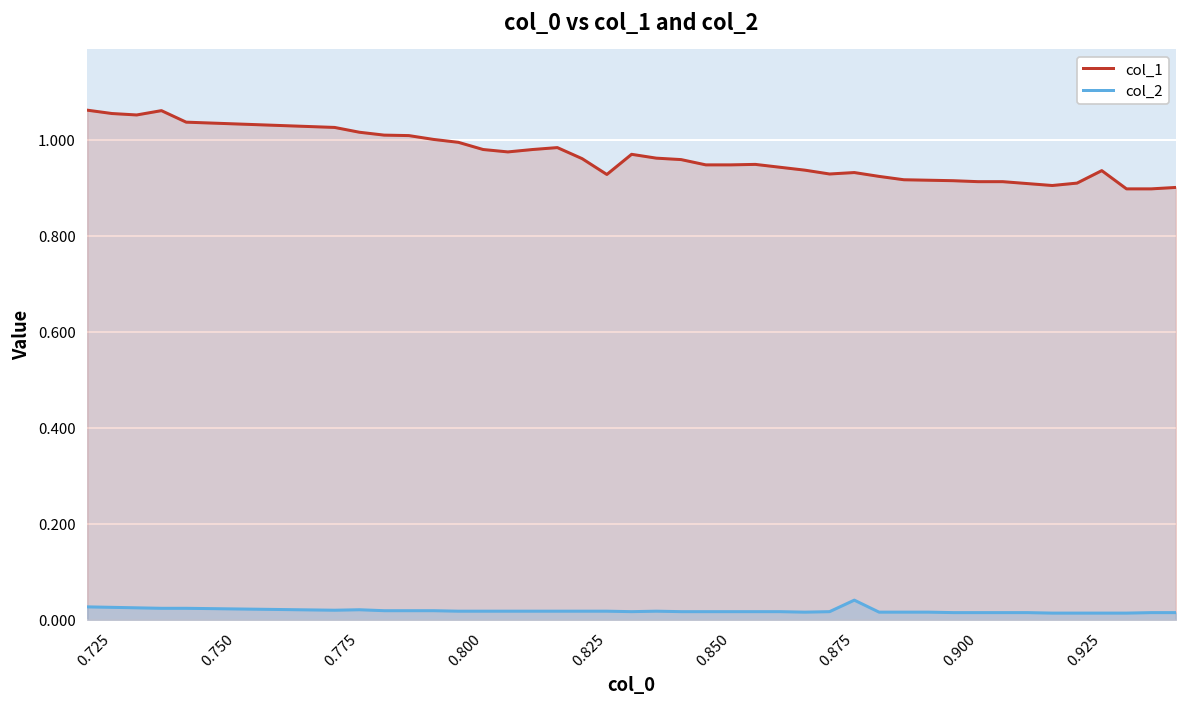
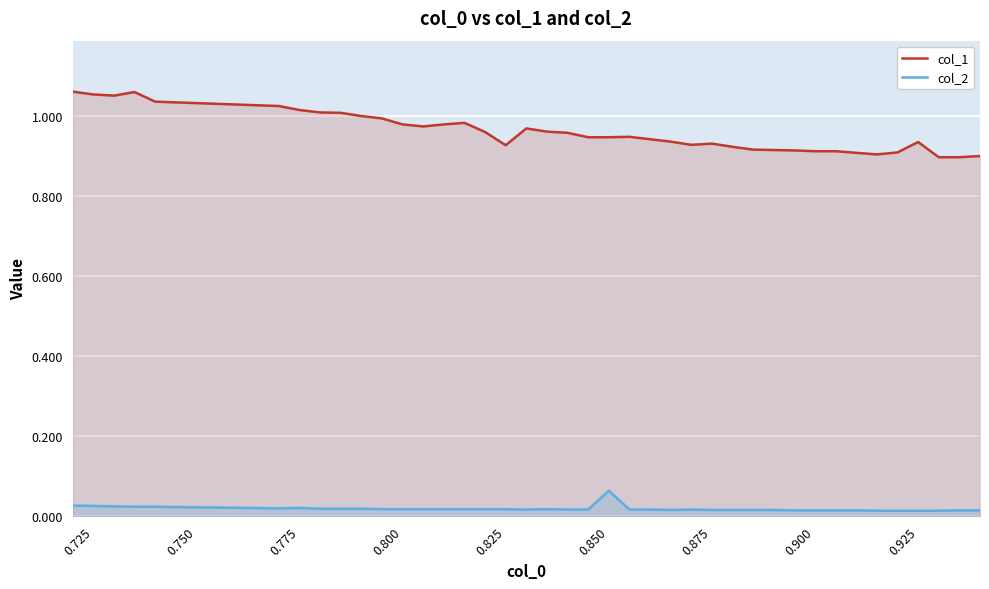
  {
    "col_1": {
      "0.725": 1.06,
      "0.775": 1.02,
      "0.800": 0.98,
      "0.825": 0.93,
      "0.850": 0.95,
      "0.875": 0.93,
      "0.900": 0.91,
      "0.925": 0.94
    },
    "col_2": {
      "0.725": 0.03,
      "0.775": 0.02,
      "0.800": 0.02,
      "0.825": 0.02,
-     "0.850": 0.02,
-     "0.875": 0.04,
+     "0.850": 0.06,
+     "0.875": 0.02,
      "0.900": 0.02,
      "0.925": 0.01
    }
  }
